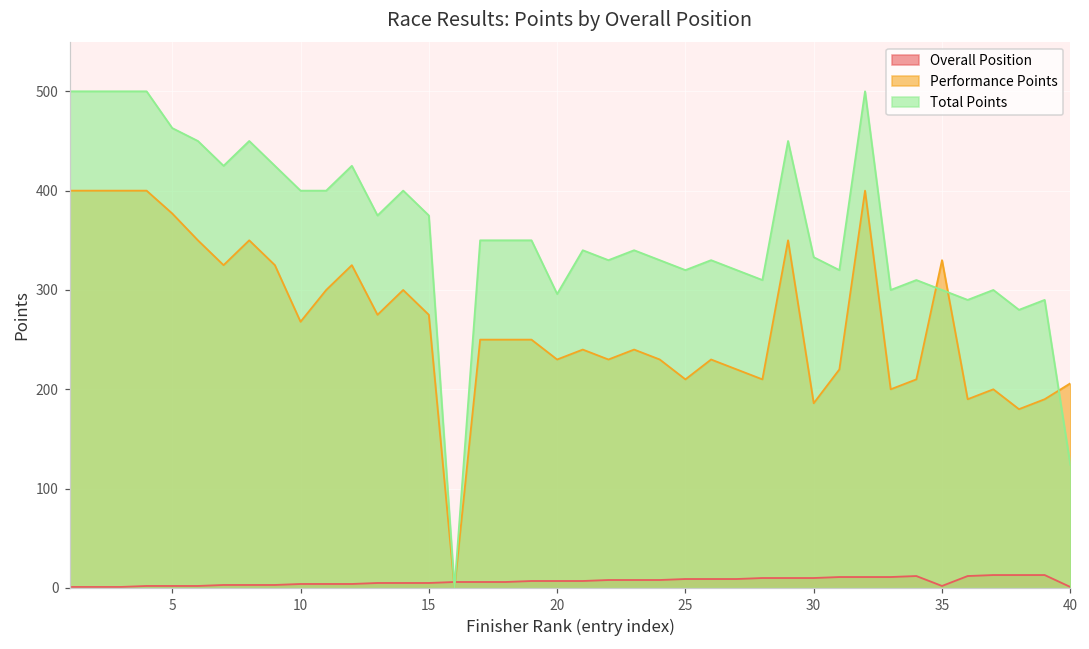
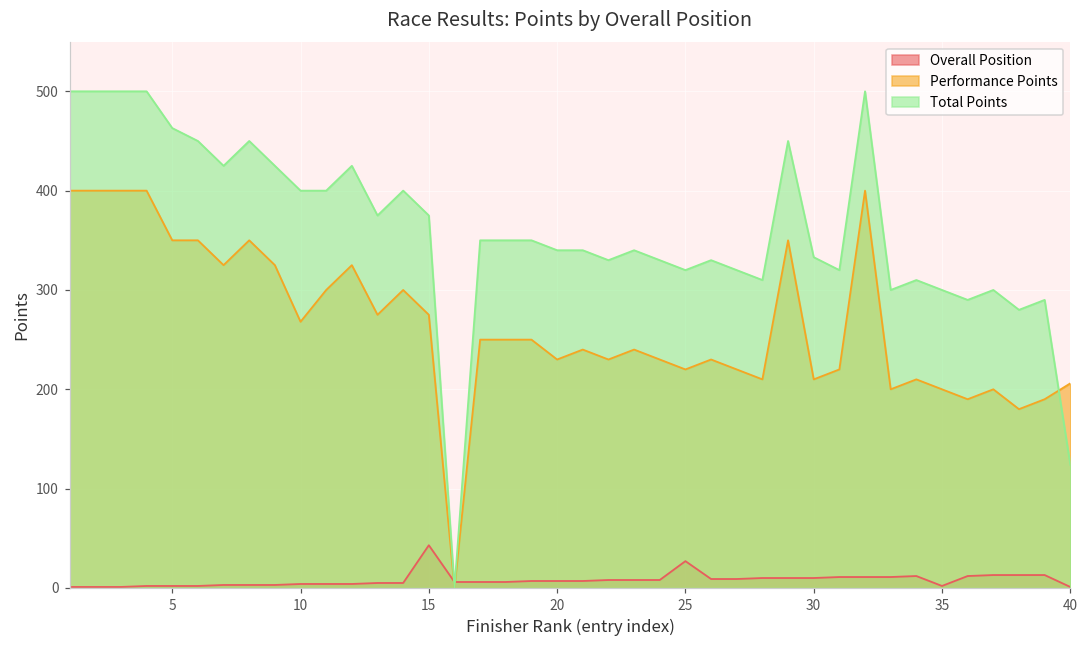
  {
    "Overall Position": {
      "5": 0,
      "10": 0,
-     "15": 10,
+     "15": 40,
      "20": 10,
-     "25": 10,
+     "25": 30,
      "30": 10,
      "35": 0,
      "40": 0
    },
    "Performance Points": {
-     "5": 380,
+     "5": 350,
      "10": 270,
      "15": 280,
      "20": 230,
-     "25": 210,
-     "30": 190,
-     "35": 330,
+     "25": 220,
+     "30": 210,
+     "35": 200,
      "40": 210
    },
    "Total Points": {
      "5": 460,
      "10": 400,
      "15": 380,
-     "20": 300,
+     "20": 340,
      "25": 320,
      "30": 330,
      "35": 300,
      "40": 120
    }
  }
